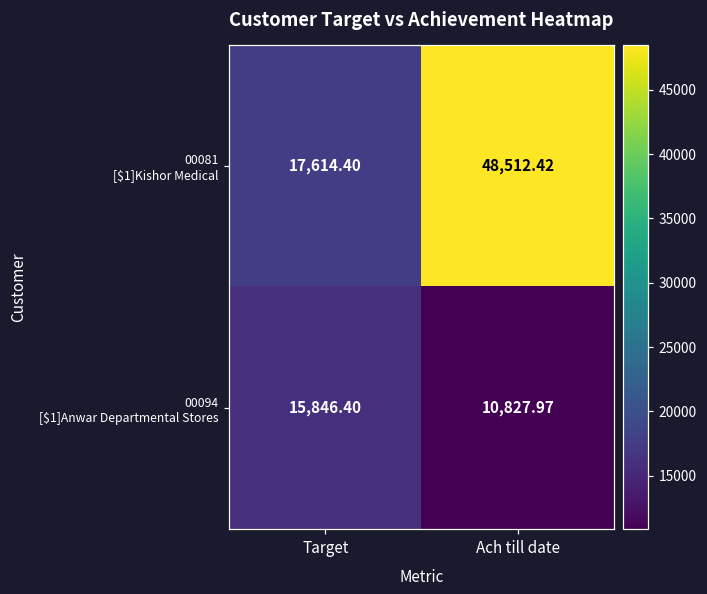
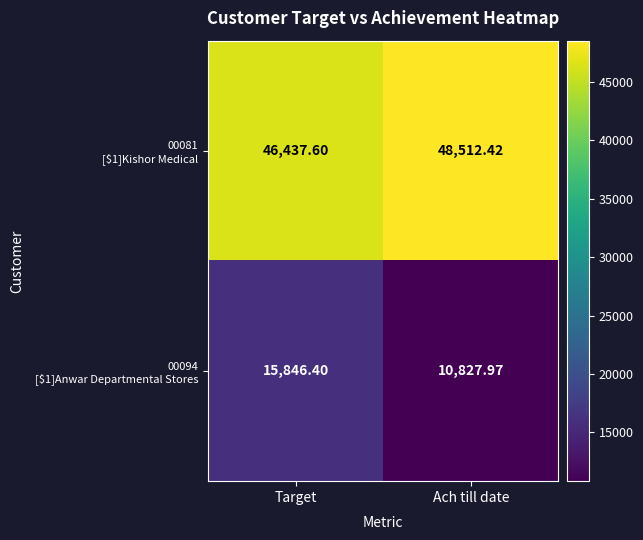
  {
    "00081 [$1]Kishor Medical": {
-     "Target": "17,614.40",
+     "Target": "46,437.60",
      "Ach till date": "48,512.42"
    },
    "00094 [$1]Anwar Departmental Stores": {
      "Target": "15,846.40",
      "Ach till date": "10,827.97"
    }
  }
